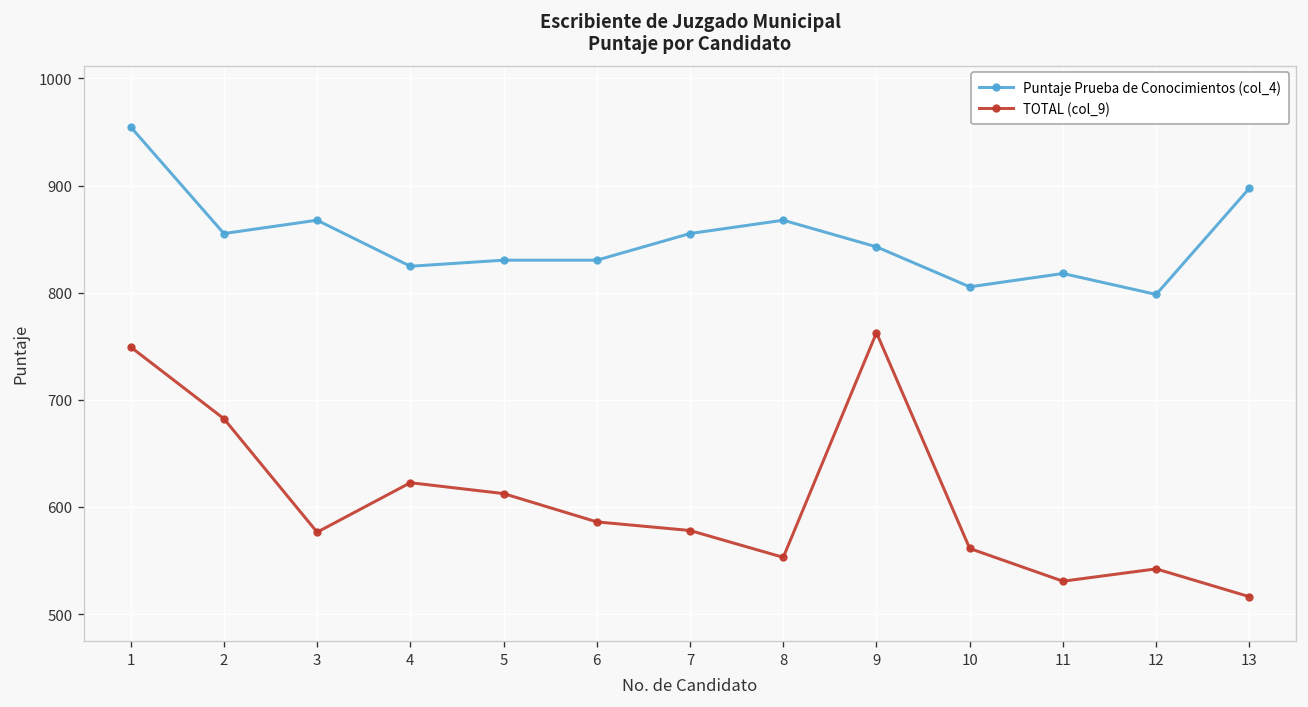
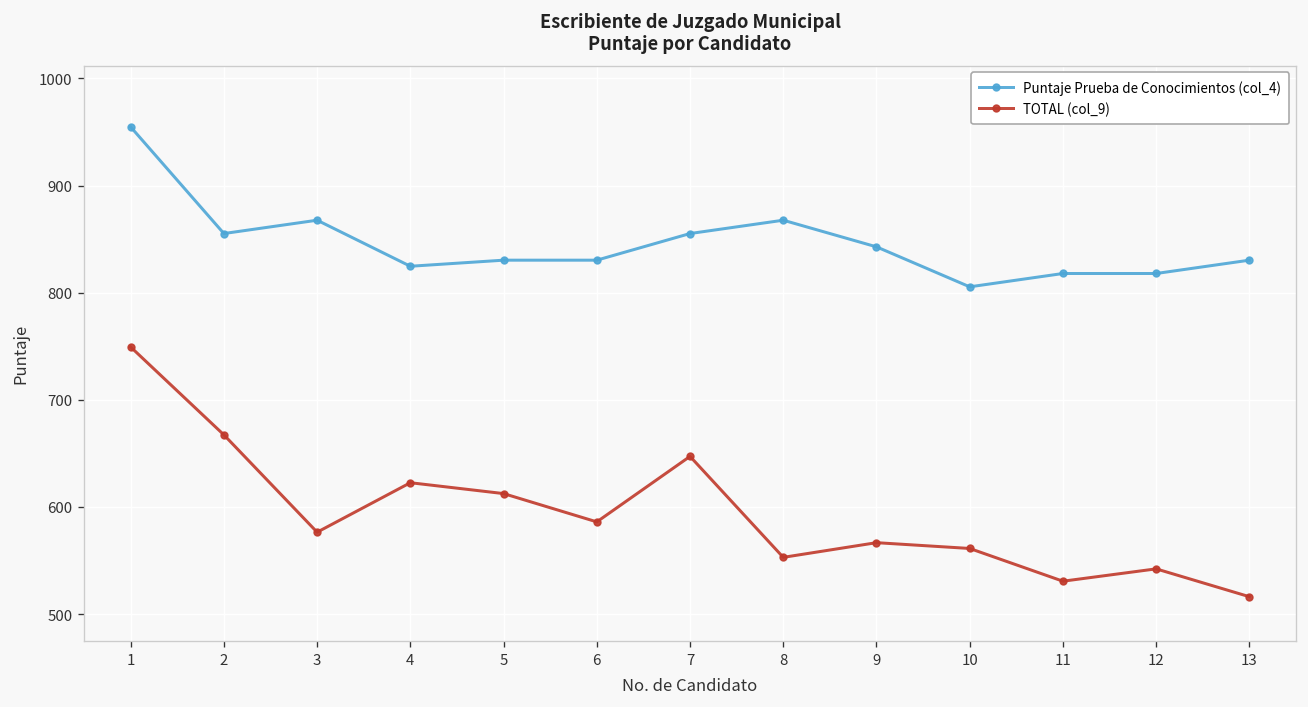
  {
    "Puntaje Prueba de Conocimientos (col_4)": {
      "1": 950,
      "2": 860,
      "3": 870,
      "4": 820,
      "5": 830,
      "6": 830,
      "7": 860,
      "8": 870,
      "9": 840,
      "10": 810,
      "11": 820,
-     "12": 800,
-     "13": 900
+     "12": 820,
+     "13": 830
    },
    "TOTAL (col_9)": {
      "1": 750,
-     "2": 680,
+     "2": 670,
      "3": 580,
      "4": 620,
      "5": 610,
      "6": 590,
-     "7": 580,
+     "7": 650,
      "8": 550,
-     "9": 760,
+     "9": 570,
      "10": 560,
      "11": 530,
      "12": 540,
      "13": 520
    }
  }
